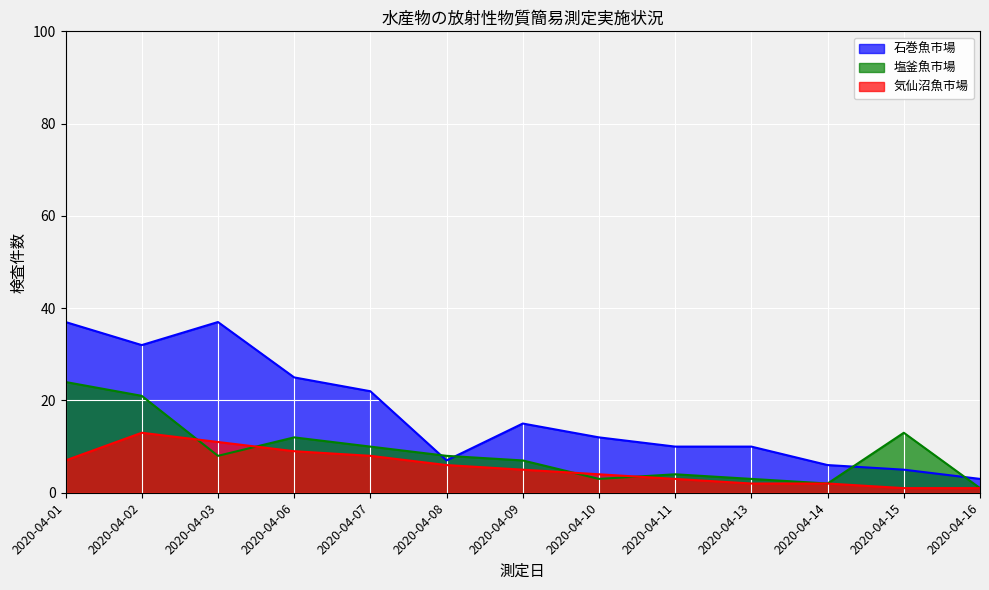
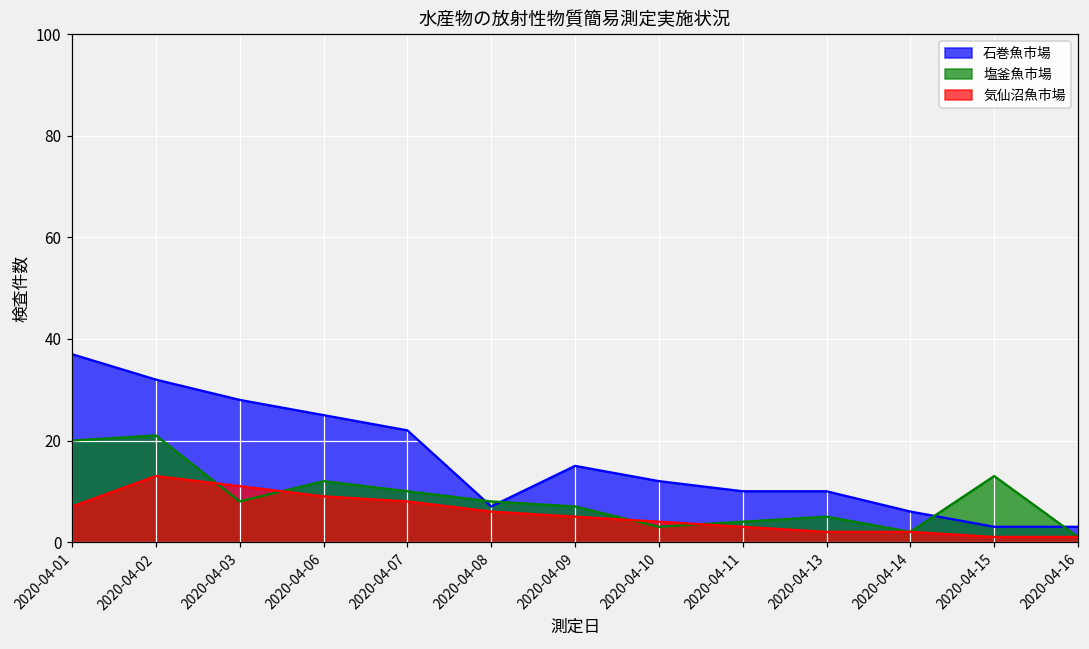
  {
    "石巻魚市場": {
      "2020-04-01": 37,
      "2020-04-02": 32,
-     "2020-04-03": 37,
+     "2020-04-03": 28,
      "2020-04-06": 25,
      "2020-04-07": 22,
      "2020-04-08": 7,
      "2020-04-09": 15,
      "2020-04-10": 12,
      "2020-04-11": 10,
      "2020-04-13": 10,
      "2020-04-14": 6,
-     "2020-04-15": 5,
+     "2020-04-15": 3,
      "2020-04-16": 3
    },
    "塩釜魚市場": {
-     "2020-04-01": 24,
+     "2020-04-01": 20,
      "2020-04-02": 21,
      "2020-04-03": 8,
      "2020-04-06": 12,
      "2020-04-07": 10,
      "2020-04-08": 8,
      "2020-04-09": 7,
      "2020-04-10": 3,
      "2020-04-11": 4,
-     "2020-04-13": 3,
+     "2020-04-13": 5,
      "2020-04-15": 13
    },
    "気仙沼魚市場": {
      "2020-04-01": 7,
      "2020-04-02": 13,
      "2020-04-03": 11,
      "2020-04-06": 9,
      "2020-04-07": 8,
      "2020-04-08": 6,
      "2020-04-09": 5,
      "2020-04-10": 4,
      "2020-04-11": 3,
      "2020-04-13": 2,
      "2020-04-15": 1
    }
  }
